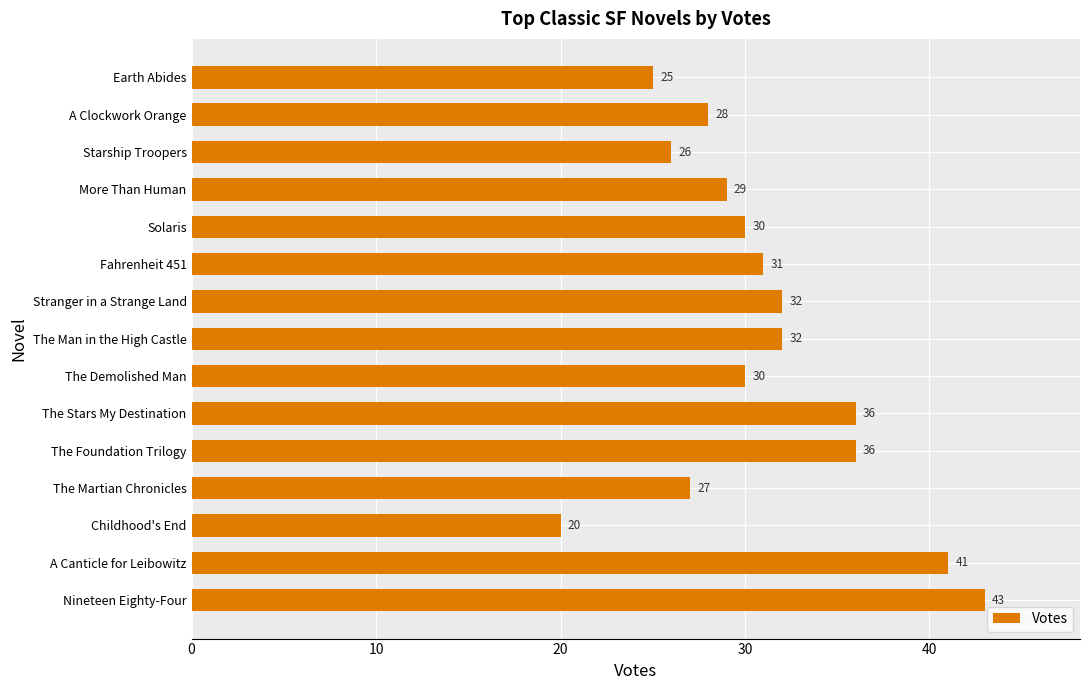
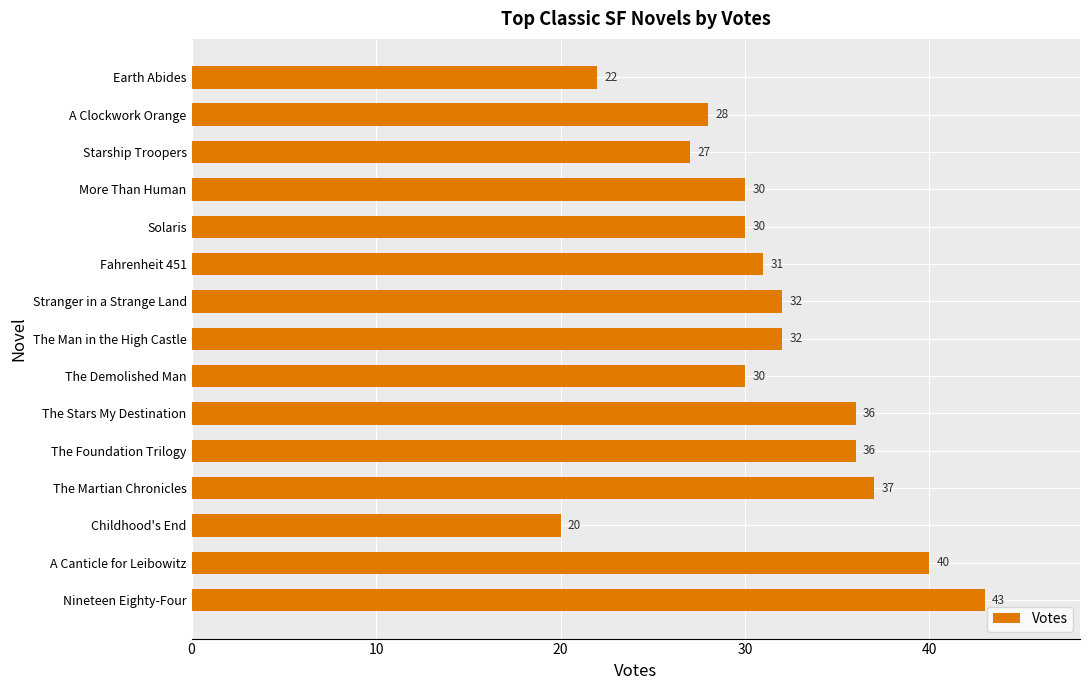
  {
-   "Earth Abides": 25,
+   "Earth Abides": 22,
    "A Clockwork Orange": 28,
-   "Starship Troopers": 26,
-   "More Than Human": 29,
+   "Starship Troopers": 27,
+   "More Than Human": 30,
    "Solaris": 30,
    "Fahrenheit 451": 31,
    "Stranger in a Strange Land": 32,
    "The Man in the High Castle": 32,
    "The Demolished Man": 30,
    "The Stars My Destination": 36,
    "The Foundation Trilogy": 36,
-   "The Martian Chronicles": 27,
+   "The Martian Chronicles": 37,
    "Childhood's End": 20,
-   "A Canticle for Leibowitz": 41
+   "A Canticle for Leibowitz": 40
  }
